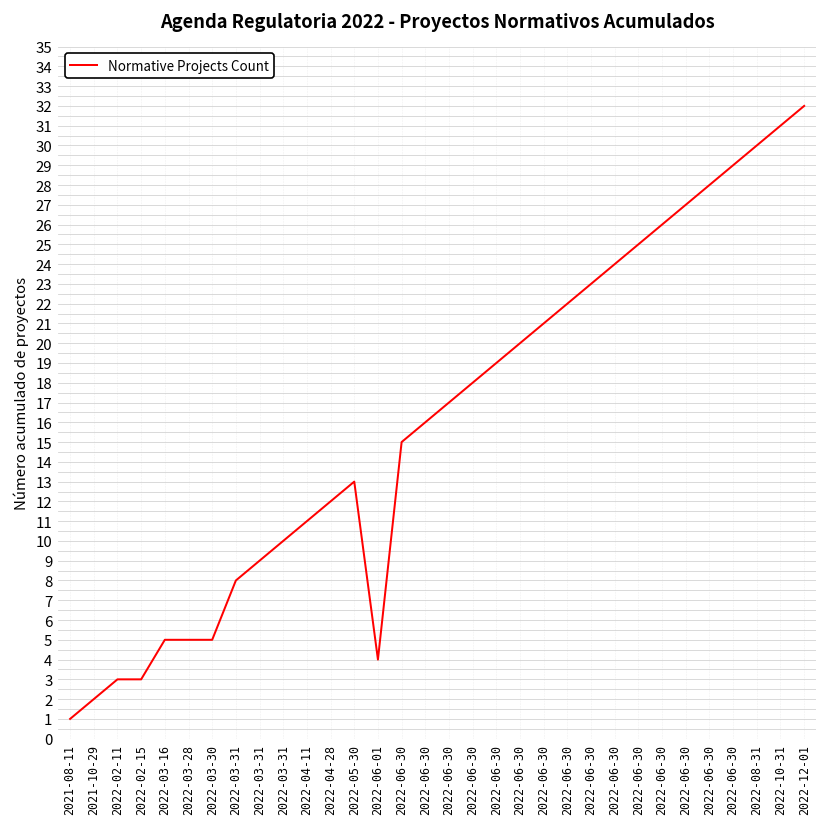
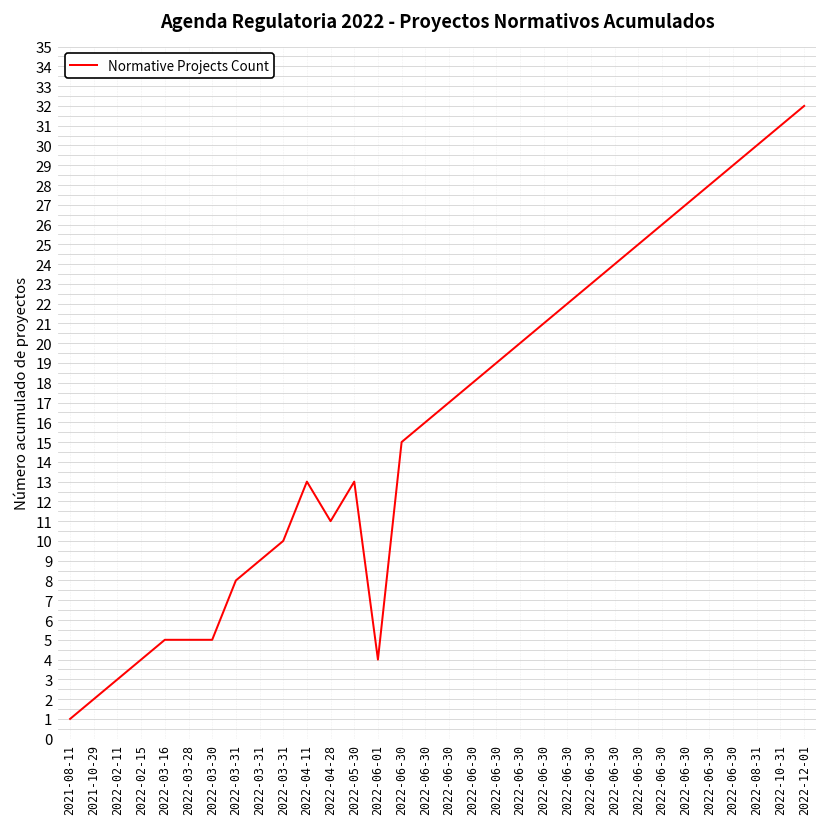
  {
    "2021-08-11": 1,
    "2021-10-29": 2,
    "2022-02-11": 3,
-   "2022-02-15": 3,
+   "2022-02-15": 4,
    "2022-03-16": 5,
    "2022-03-28": 5,
    "2022-03-30": 5,
-   "2022-04-11": 11,
-   "2022-04-28": 12,
+   "2022-04-11": 13,
+   "2022-04-28": 11,
    "2022-05-30": 13,
    "2022-06-01": 4,
    "2022-08-31": 30,
    "2022-10-31": 31,
    "2022-12-01": 32
  }
